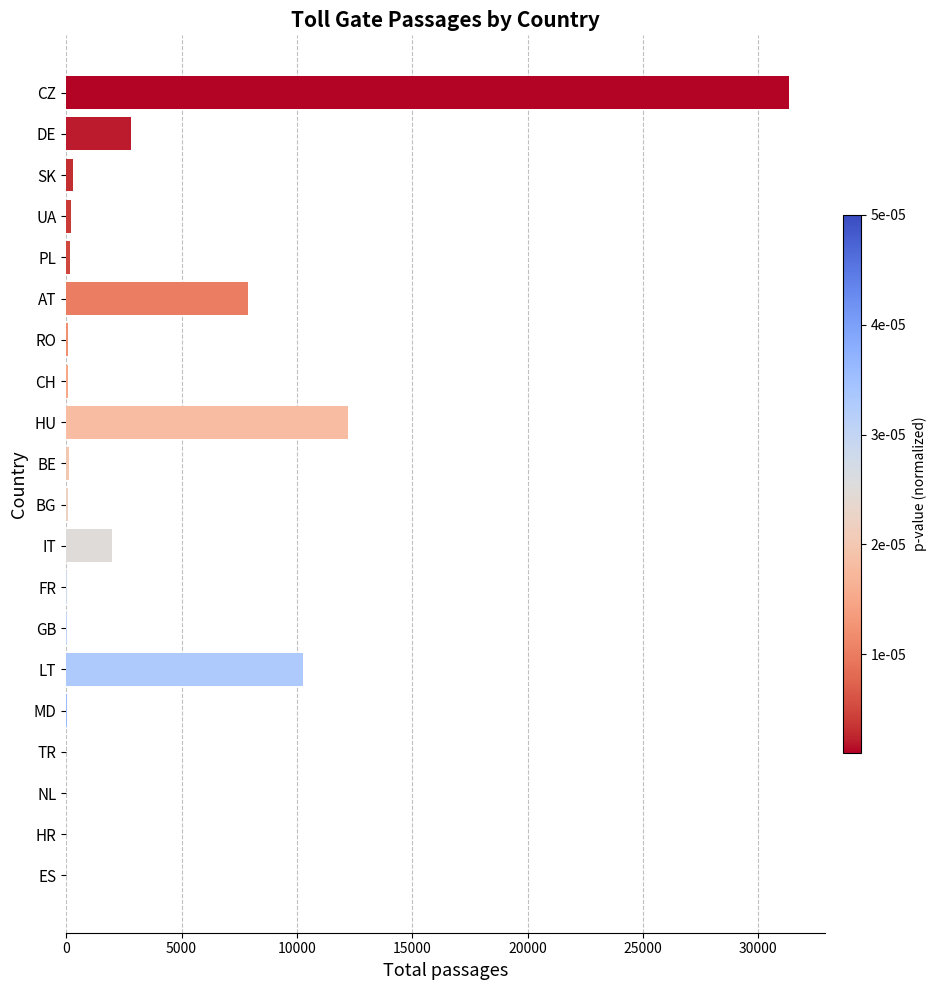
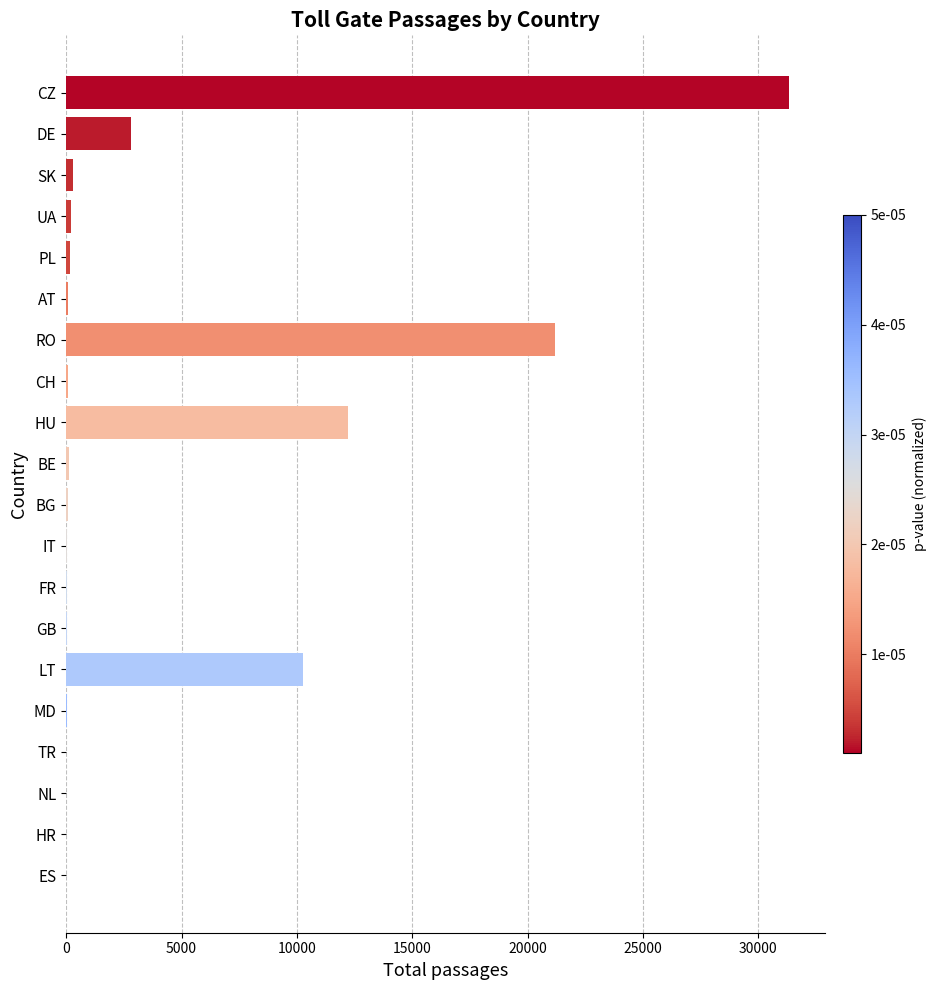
  {
    "CZ": 31300,
    "DE": 2800,
    "SK": 300,
    "UA": 200,
    "PL": 200,
-   "AT": 7900,
-   "RO": 100,
+   "AT": 100,
+   "RO": 21200,
    "HU": 12200,
-   "IT": 2000,
+   "IT": 0,
    "LT": 10300
  }
